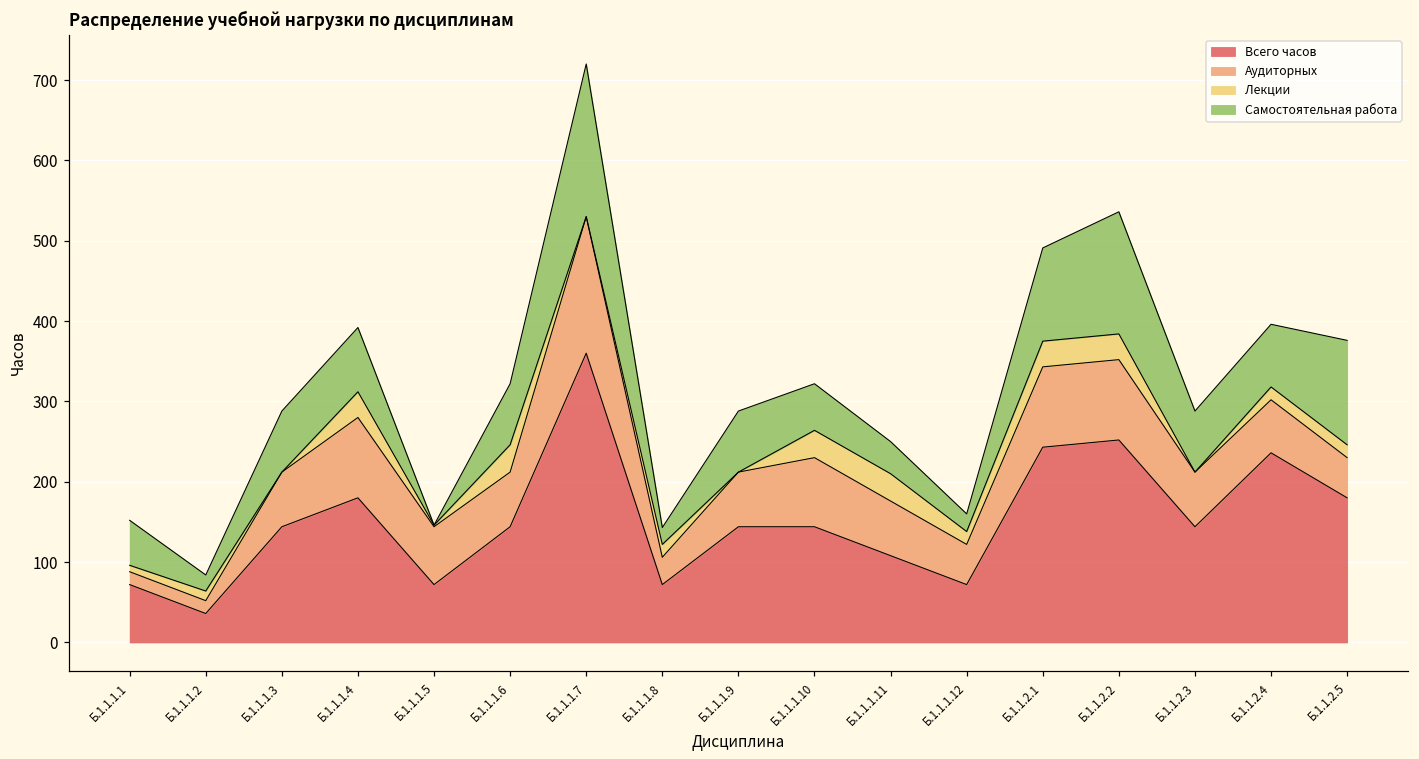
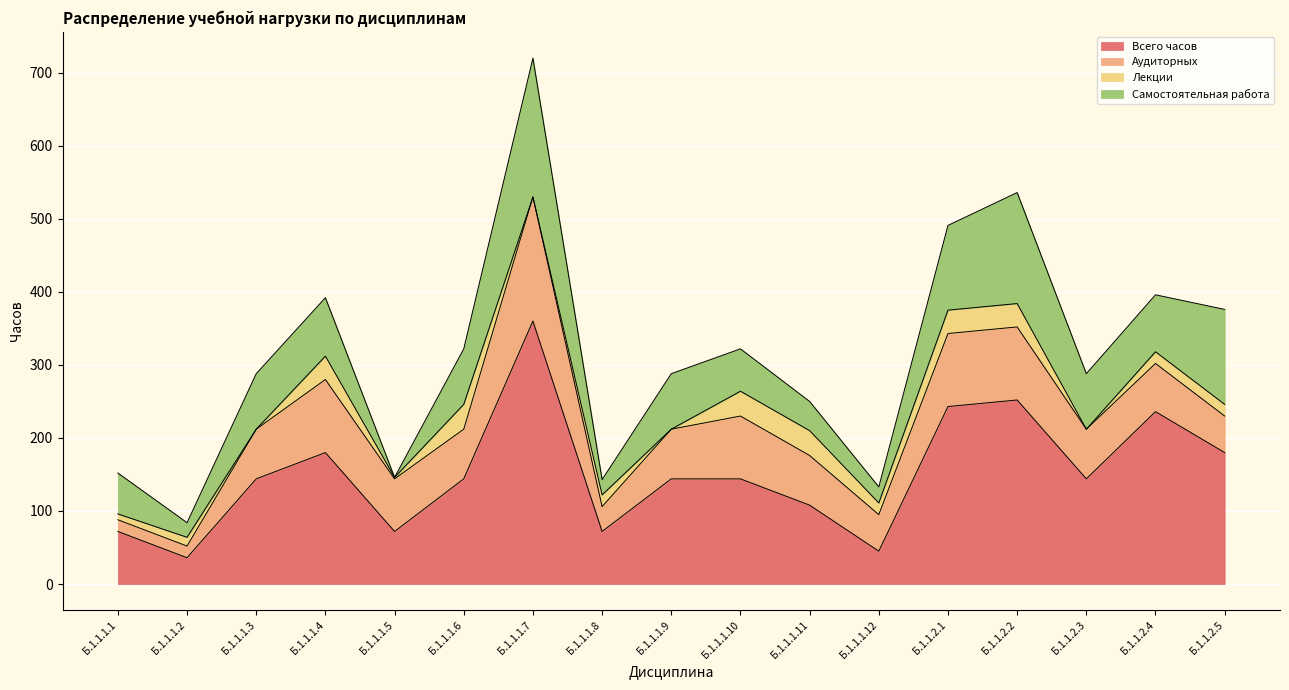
  {
    "Всего часов": {
      "Б.1.1.1.1": 70,
      "Б.1.1.1.2": 40,
      "Б.1.1.1.3": 140,
      "Б.1.1.1.4": 180,
      "Б.1.1.1.5": 70,
      "Б.1.1.1.6": 140,
      "Б.1.1.1.7": 360,
      "Б.1.1.1.8": 70,
      "Б.1.1.1.9": 140,
      "Б.1.1.1.10": 140,
      "Б.1.1.1.11": 110,
-     "Б.1.1.1.12": 70,
+     "Б.1.1.1.12": 50,
      "Б.1.1.2.1": 240,
      "Б.1.1.2.2": 250,
      "Б.1.1.2.3": 140,
      "Б.1.1.2.4": 240,
      "Б.1.1.2.5": 180
    },
    "Самостоятельная работа": {
      "Б.1.1.1.1": 60,
      "Б.1.1.1.2": 20,
      "Б.1.1.1.3": 80,
      "Б.1.1.1.4": 80,
      "Б.1.1.1.6": 80,
      "Б.1.1.1.7": 190,
      "Б.1.1.1.8": 20,
      "Б.1.1.1.9": 80,
      "Б.1.1.1.10": 60,
      "Б.1.1.1.11": 40,
      "Б.1.1.1.12": 20,
      "Б.1.1.2.1": 120,
      "Б.1.1.2.2": 150,
      "Б.1.1.2.3": 80,
      "Б.1.1.2.4": 80,
      "Б.1.1.2.5": 130
    }
  }
